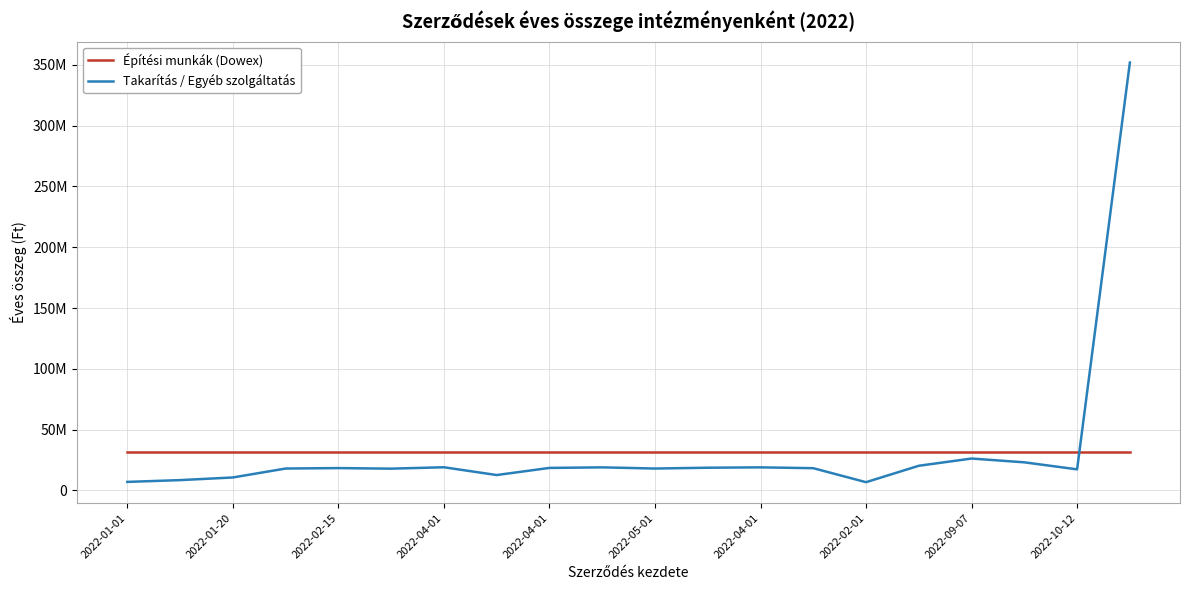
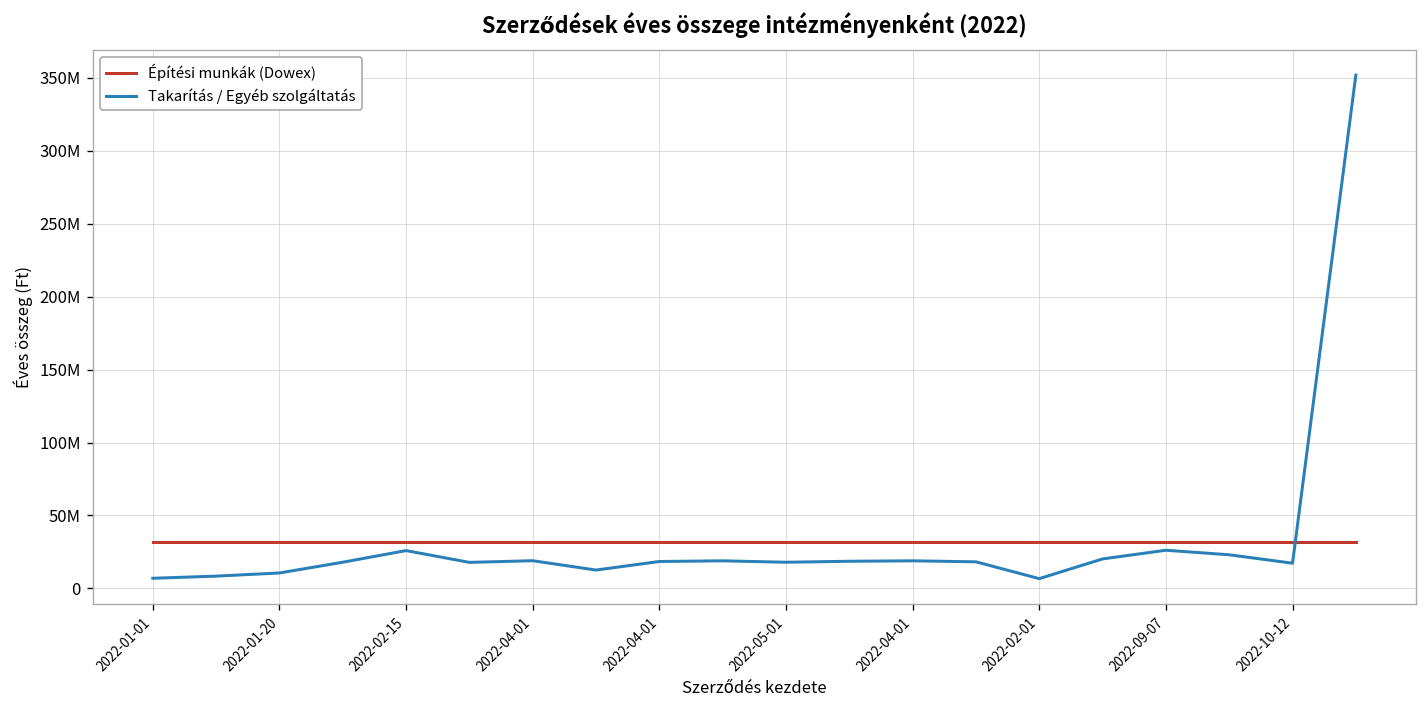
  {
    "Építési munkák (Dowex)": {
      "2022-01-20": 32000000,
      "2022-02-15": 32000000,
      "2022-10-12": 32000000
    },
    "Takarítás / Egyéb szolgáltatás": {
      "2022-01-20": 11000000,
-     "2022-02-15": 18000000,
+     "2022-02-15": 26000000,
      "2022-10-12": 17000000
    }
  }
